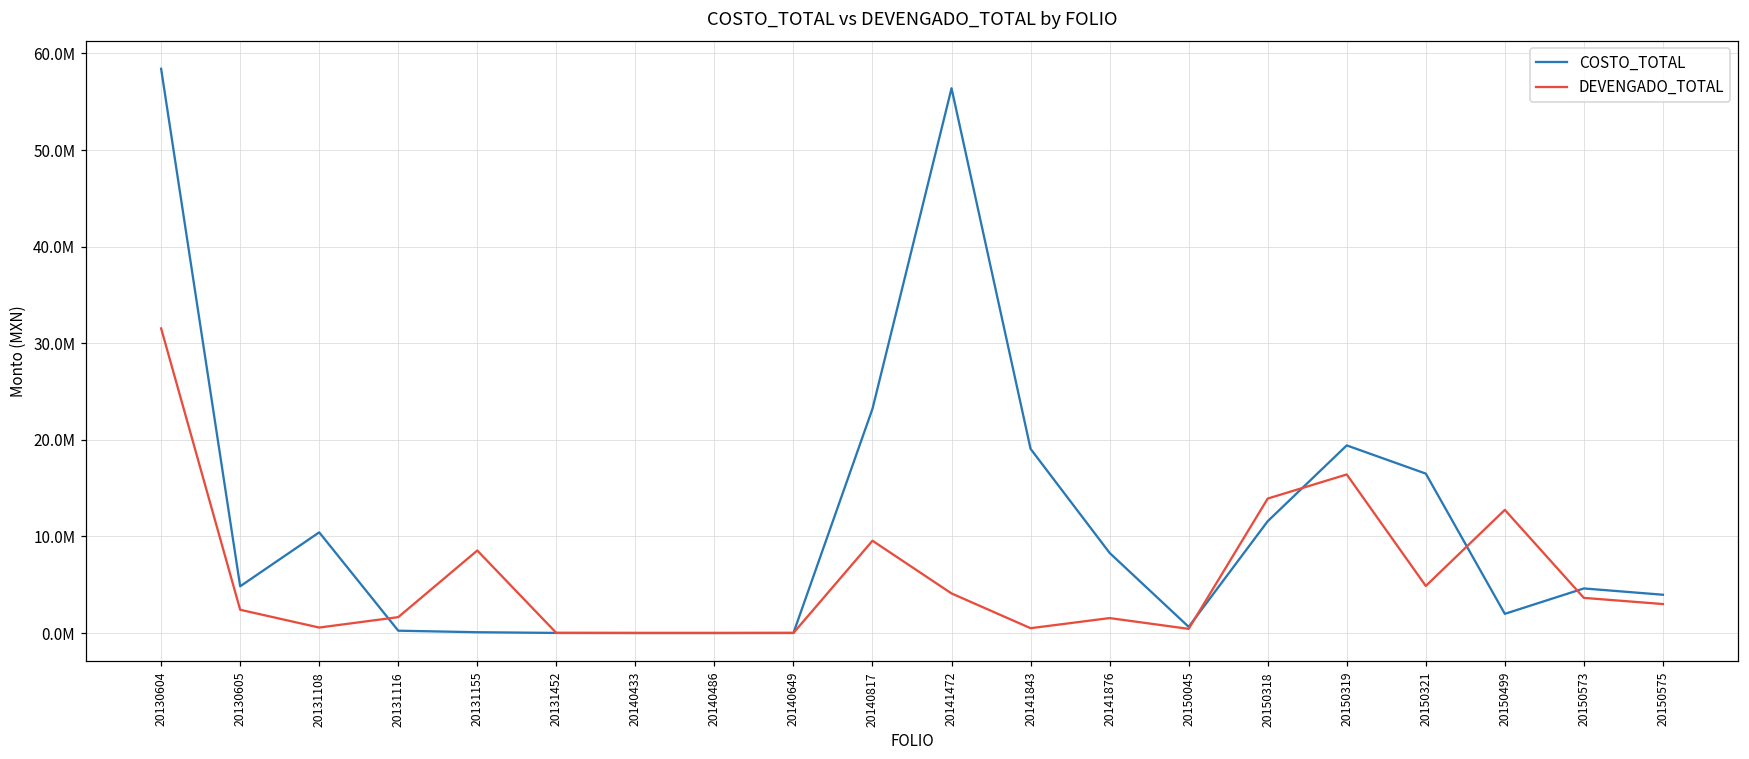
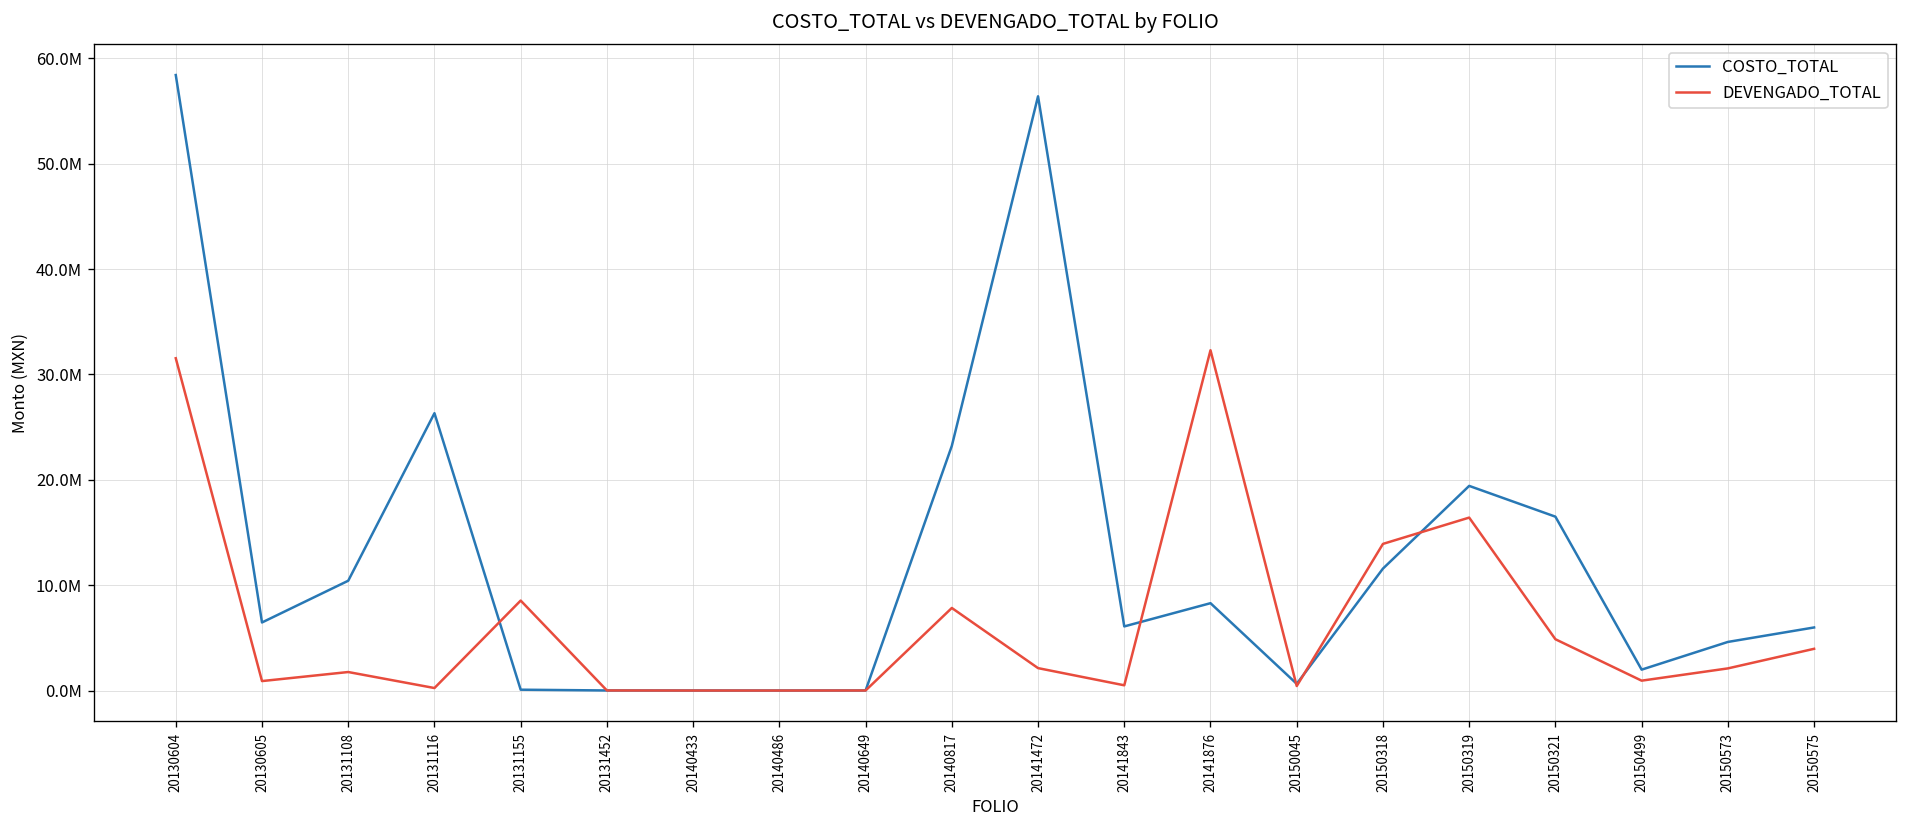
  {
    "COSTO_TOTAL": {
      "20130604": 58000000,
-     "20130605": 5000000,
+     "20130605": 6000000,
      "20131108": 10000000,
-     "20131116": 0,
+     "20131116": 26000000,
      "20131155": 0,
      "20140817": 23000000,
      "20141472": 56000000,
-     "20141843": 19000000,
+     "20141843": 6000000,
      "20141876": 8000000,
      "20150318": 12000000,
      "20150319": 19000000,
      "20150321": 17000000,
      "20150499": 2000000,
      "20150573": 5000000,
-     "20150575": 4000000
+     "20150575": 6000000
    },
    "DEVENGADO_TOTAL": {
      "20130604": 32000000,
-     "20130605": 2000000,
-     "20131108": 1000000,
-     "20131116": 2000000,
+     "20130605": 1000000,
+     "20131108": 2000000,
+     "20131116": 0,
      "20131155": 9000000,
-     "20140817": 10000000,
-     "20141472": 4000000,
+     "20140817": 8000000,
+     "20141472": 2000000,
      "20141843": 1000000,
-     "20141876": 2000000,
+     "20141876": 32000000,
      "20150318": 14000000,
      "20150319": 16000000,
      "20150321": 5000000,
-     "20150499": 13000000,
-     "20150573": 4000000,
-     "20150575": 3000000
+     "20150499": 1000000,
+     "20150573": 2000000,
+     "20150575": 4000000
    }
  }
